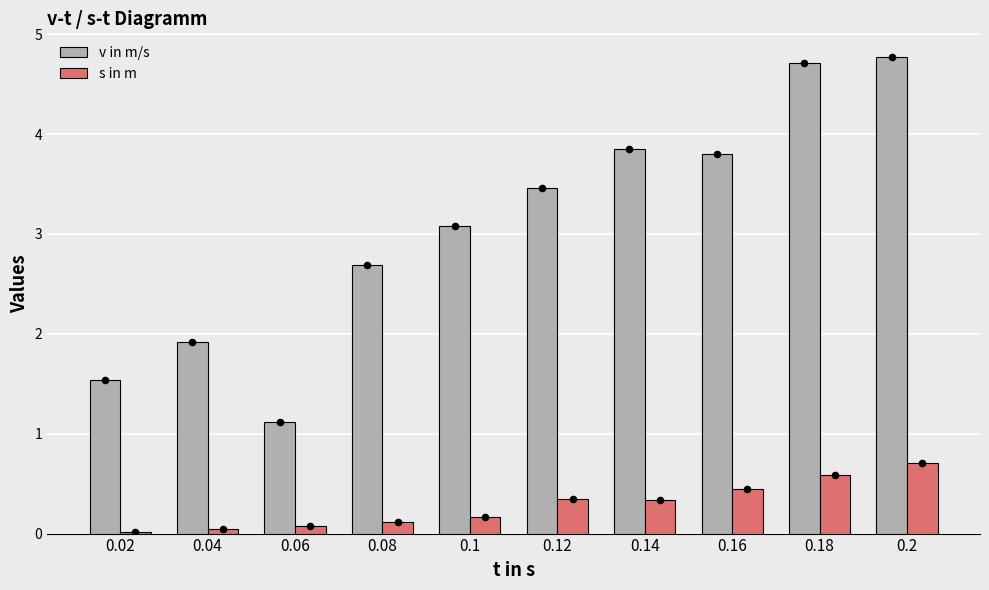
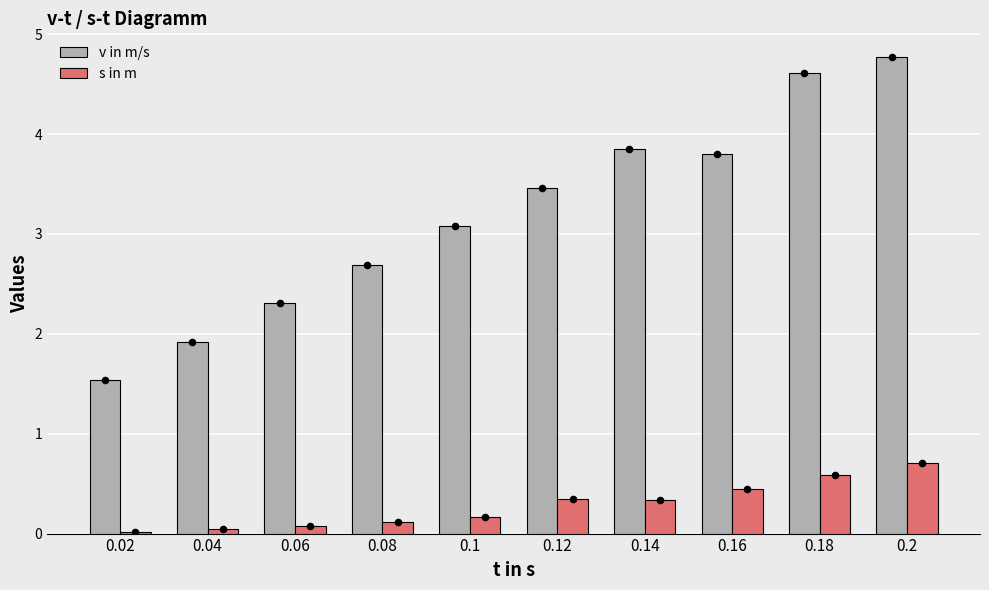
  {
    "v in m/s": {
      "0.02": 1.5,
      "0.04": 1.9,
-     "0.06": 1.1,
+     "0.06": 2.3,
      "0.08": 2.7,
      "0.1": 3.1,
      "0.12": 3.5,
      "0.14": 3.9,
      "0.16": 3.8,
-     "0.18": 4.7,
+     "0.18": 4.6,
      "0.2": 4.8
    },
    "s in m": {
      "0.04": 0.0,
      "0.06": 0.1,
      "0.08": 0.1,
      "0.1": 0.2,
      "0.12": 0.3,
      "0.14": 0.3,
      "0.16": 0.4,
      "0.18": 0.6,
      "0.2": 0.7
    }
  }
